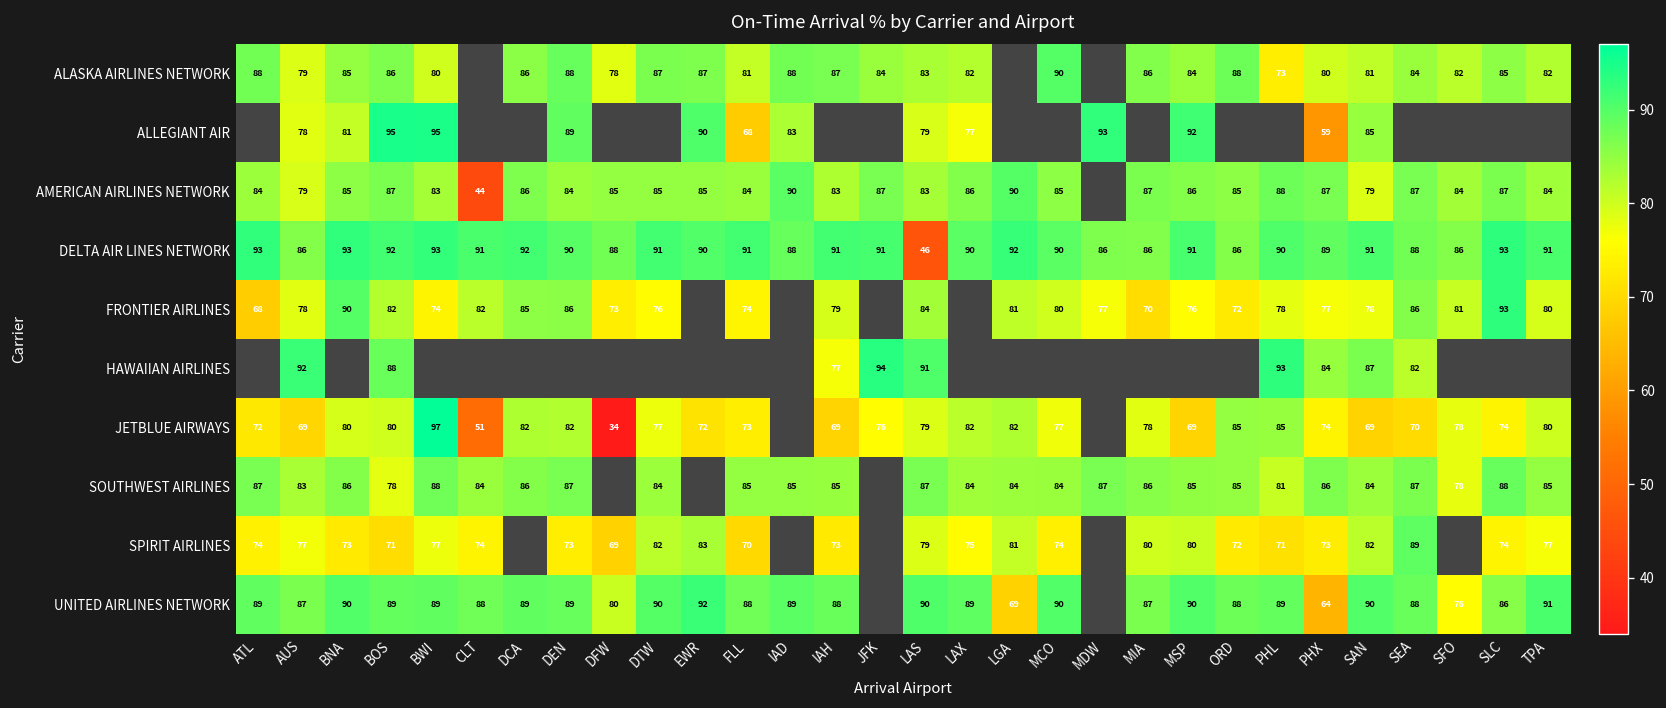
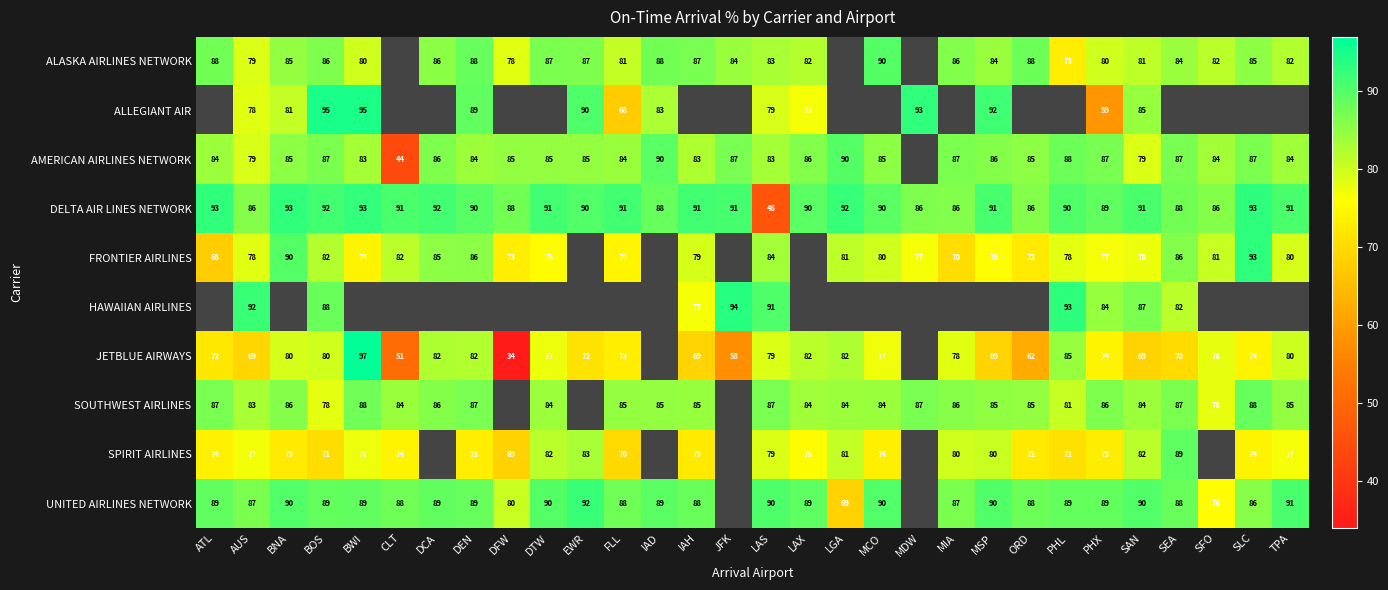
  {
    "JETBLUE AIRWAYS": {
      "ATL": 72,
      "AUS": 69,
      "BNA": 80,
      "BOS": 80,
      "BWI": 97,
      "CLT": 51,
      "DCA": 82,
      "DEN": 82,
      "DFW": 34,
      "DTW": 77,
      "EWR": 72,
      "FLL": 73,
      "IAH": 69,
-     "JFK": 76,
+     "JFK": 58,
      "LAS": 79,
      "LAX": 82,
      "LGA": 82,
      "MCO": 77,
      "MIA": 78,
      "MSP": 69,
-     "ORD": 85,
+     "ORD": 62,
      "PHL": 85,
      "PHX": 74,
      "SAN": 69,
      "SEA": 70,
      "SFO": 78,
      "SLC": 74,
      "TPA": 80
    },
    "UNITED AIRLINES NETWORK": {
      "ATL": 89,
      "AUS": 87,
      "BNA": 90,
      "BOS": 89,
      "BWI": 89,
      "CLT": 88,
      "DCA": 89,
      "DEN": 89,
      "DFW": 80,
      "DTW": 90,
      "EWR": 92,
      "FLL": 88,
      "IAD": 89,
      "IAH": 88,
      "LAS": 90,
      "LAX": 89,
      "LGA": 69,
      "MCO": 90,
      "MIA": 87,
      "MSP": 90,
      "ORD": 88,
      "PHL": 89,
-     "PHX": 64,
+     "PHX": 89,
      "SAN": 90,
      "SEA": 88,
      "SFO": 76,
      "SLC": 86,
      "TPA": 91
    }
  }
